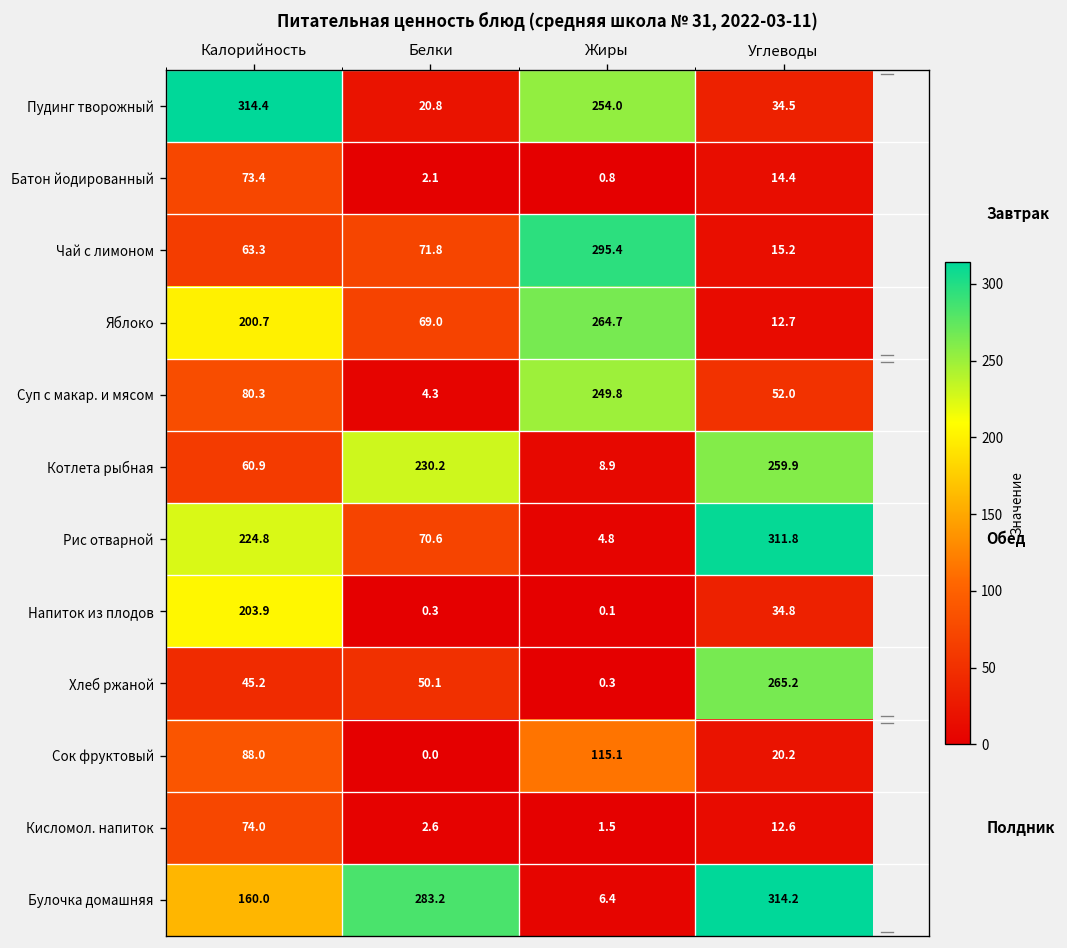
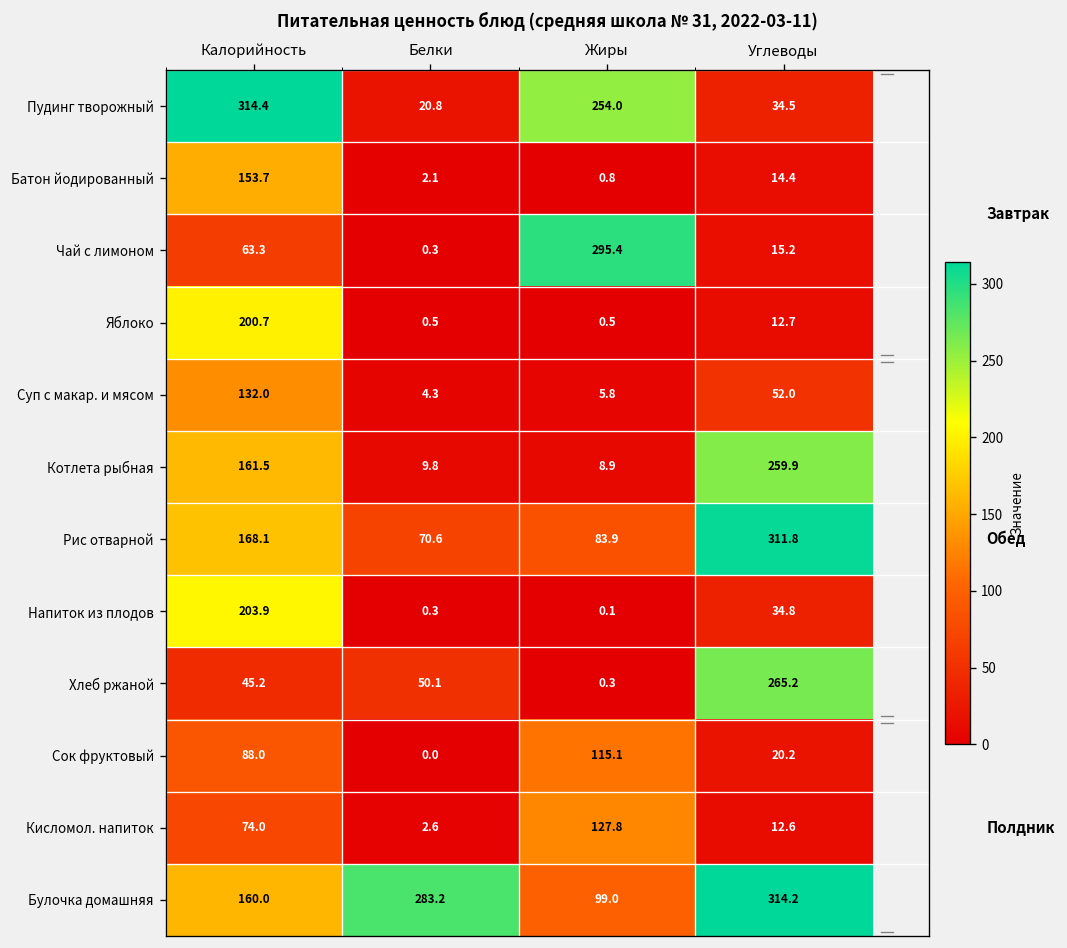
  {
    "Пудинг творожный": {
      "Калорийность": 314.4,
      "Белки": 20.8,
      "Жиры": 254.0,
      "Углеводы": 34.5
    },
    "Батон йодированный": {
-     "Калорийность": 73.4,
+     "Калорийность": 153.7,
      "Белки": 2.1,
      "Жиры": 0.8,
      "Углеводы": 14.4
    },
    "Чай с лимоном": {
      "Калорийность": 63.3,
-     "Белки": 71.8,
+     "Белки": 0.3,
      "Жиры": 295.4,
      "Углеводы": 15.2
    },
    "Яблоко": {
      "Калорийность": 200.7,
-     "Белки": 69.0,
-     "Жиры": 264.7,
+     "Белки": 0.5,
+     "Жиры": 0.5,
      "Углеводы": 12.7
    },
    "Суп с макар. и мясом": {
-     "Калорийность": 80.3,
+     "Калорийность": 132.0,
      "Белки": 4.3,
-     "Жиры": 249.8,
+     "Жиры": 5.8,
      "Углеводы": 52.0
    },
    "Котлета рыбная": {
-     "Калорийность": 60.9,
-     "Белки": 230.2,
+     "Калорийность": 161.5,
+     "Белки": 9.8,
      "Жиры": 8.9,
      "Углеводы": 259.9
    },
    "Рис отварной": {
-     "Калорийность": 224.8,
+     "Калорийность": 168.1,
      "Белки": 70.6,
-     "Жиры": 4.8,
+     "Жиры": 83.9,
      "Углеводы": 311.8
    },
    "Напиток из плодов": {
      "Калорийность": 203.9,
      "Белки": 0.3,
      "Жиры": 0.1,
      "Углеводы": 34.8
    },
    "Хлеб ржаной": {
      "Калорийность": 45.2,
      "Белки": 50.1,
      "Жиры": 0.3,
      "Углеводы": 265.2
    },
    "Сок фруктовый": {
      "Калорийность": 88.0,
      "Белки": 0.0,
      "Жиры": 115.1,
      "Углеводы": 20.2
    },
    "Кисломол. напиток": {
      "Калорийность": 74.0,
      "Белки": 2.6,
-     "Жиры": 1.5,
+     "Жиры": 127.8,
      "Углеводы": 12.6
    },
    "Булочка домашняя": {
      "Калорийность": 160.0,
      "Белки": 283.2,
-     "Жиры": 6.4,
+     "Жиры": 99.0,
      "Углеводы": 314.2
    }
  }
